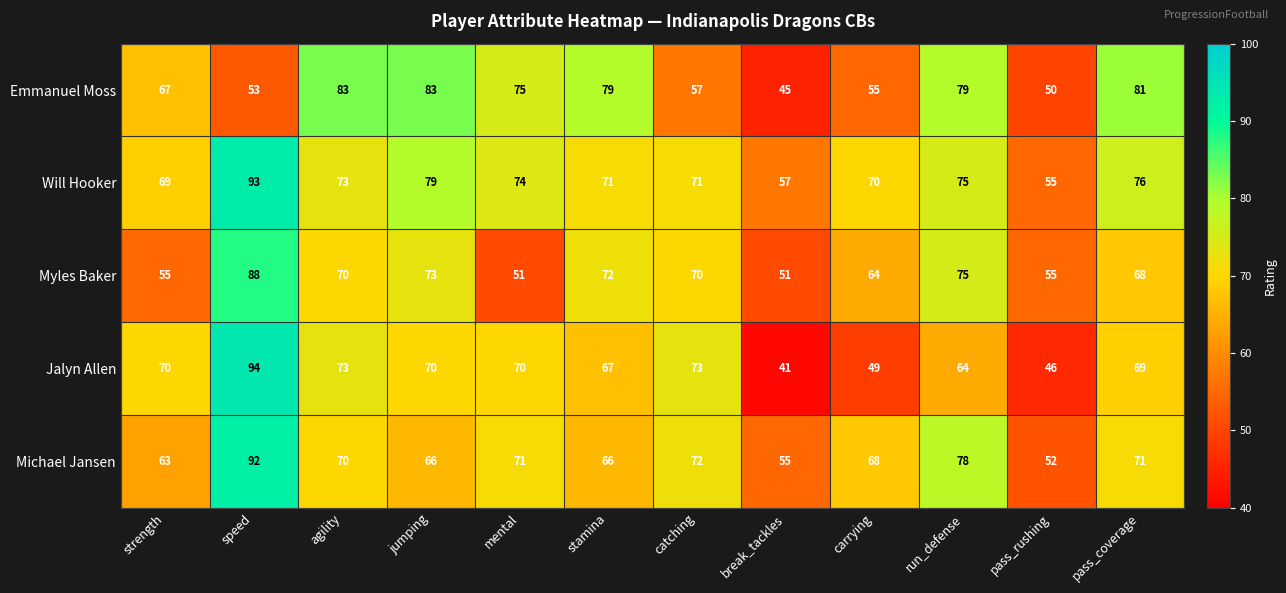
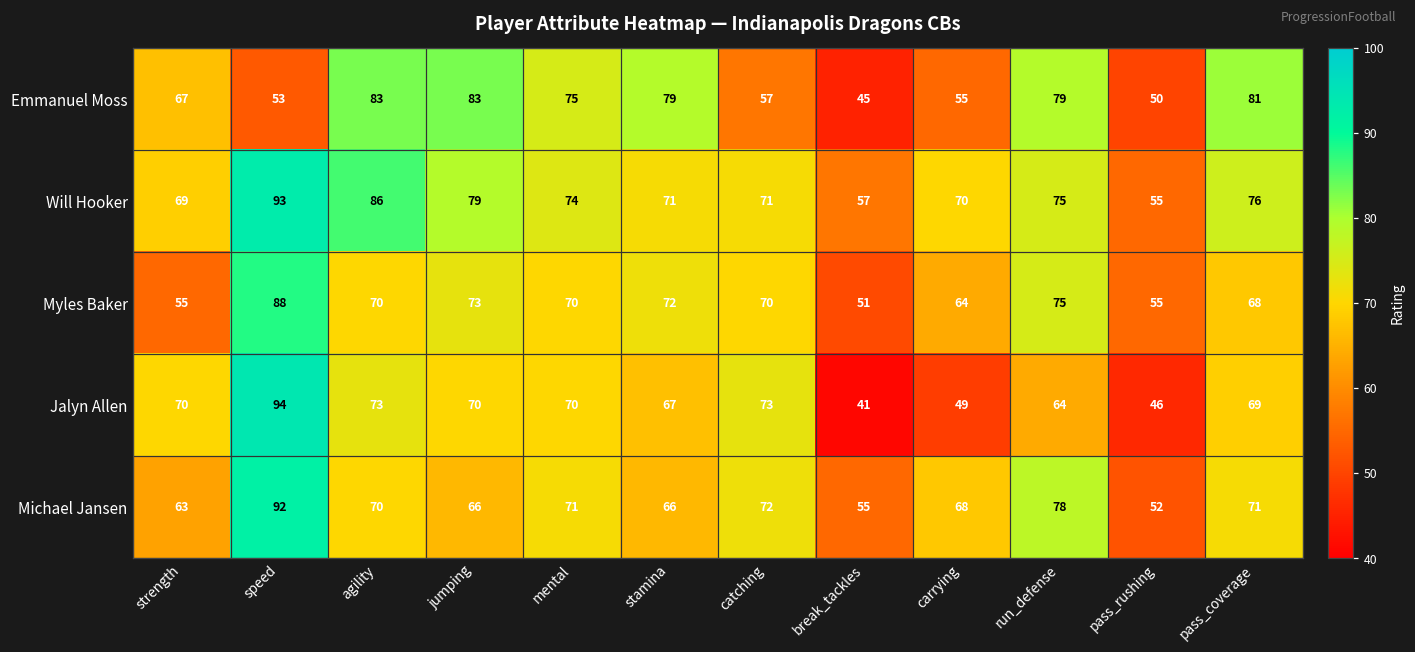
  {
    "Emmanuel Moss": {
      "strength": 67,
      "speed": 53,
      "agility": 83,
      "jumping": 83,
      "mental": 75,
      "stamina": 79,
      "catching": 57,
      "break_tackles": 45,
      "carrying": 55,
      "run_defense": 79,
      "pass_rushing": 50,
      "pass_coverage": 81
    },
    "Will Hooker": {
      "strength": 69,
      "speed": 93,
-     "agility": 73,
+     "agility": 86,
      "jumping": 79,
      "mental": 74,
      "stamina": 71,
      "catching": 71,
      "break_tackles": 57,
      "carrying": 70,
      "run_defense": 75,
      "pass_rushing": 55,
      "pass_coverage": 76
    },
    "Myles Baker": {
      "strength": 55,
      "speed": 88,
      "agility": 70,
      "jumping": 73,
-     "mental": 51,
+     "mental": 70,
      "stamina": 72,
      "catching": 70,
      "break_tackles": 51,
      "carrying": 64,
      "run_defense": 75,
      "pass_rushing": 55,
      "pass_coverage": 68
    },
    "Jalyn Allen": {
      "strength": 70,
      "speed": 94,
      "agility": 73,
      "jumping": 70,
      "mental": 70,
      "stamina": 67,
      "catching": 73,
      "break_tackles": 41,
      "carrying": 49,
      "run_defense": 64,
      "pass_rushing": 46,
      "pass_coverage": 69
    },
    "Michael Jansen": {
      "strength": 63,
      "speed": 92,
      "agility": 70,
      "jumping": 66,
      "mental": 71,
      "stamina": 66,
      "catching": 72,
      "break_tackles": 55,
      "carrying": 68,
      "run_defense": 78,
      "pass_rushing": 52,
      "pass_coverage": 71
    }
  }
